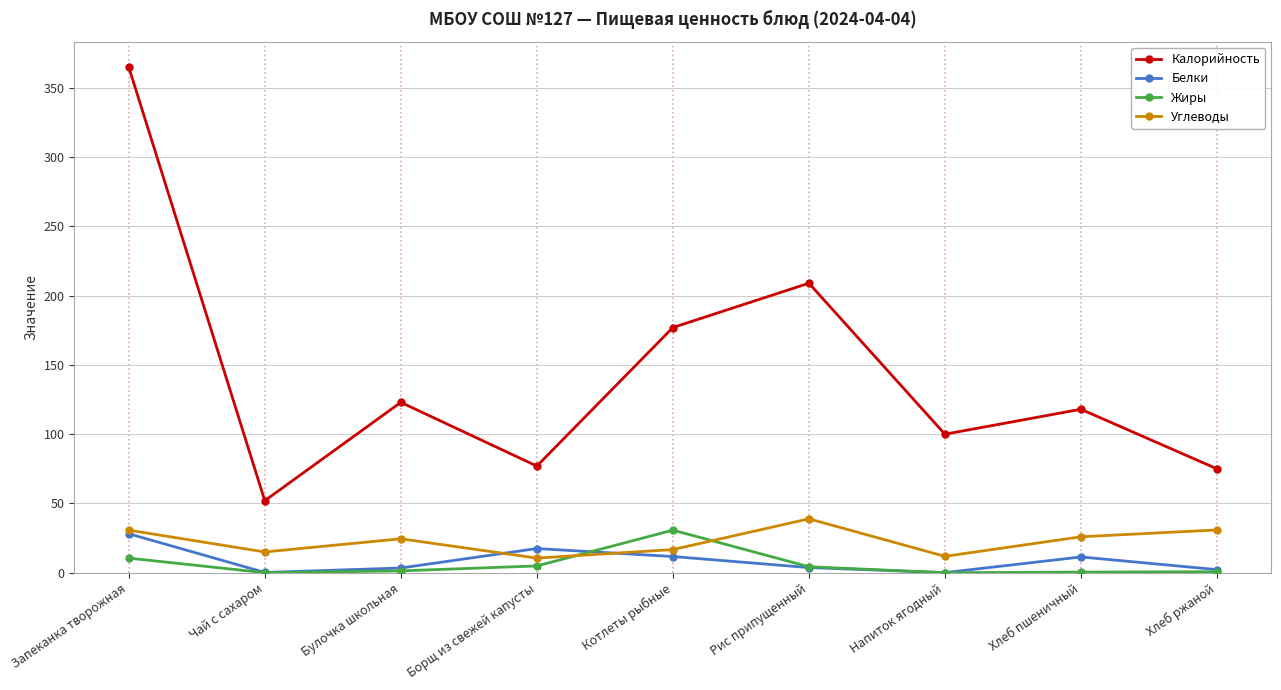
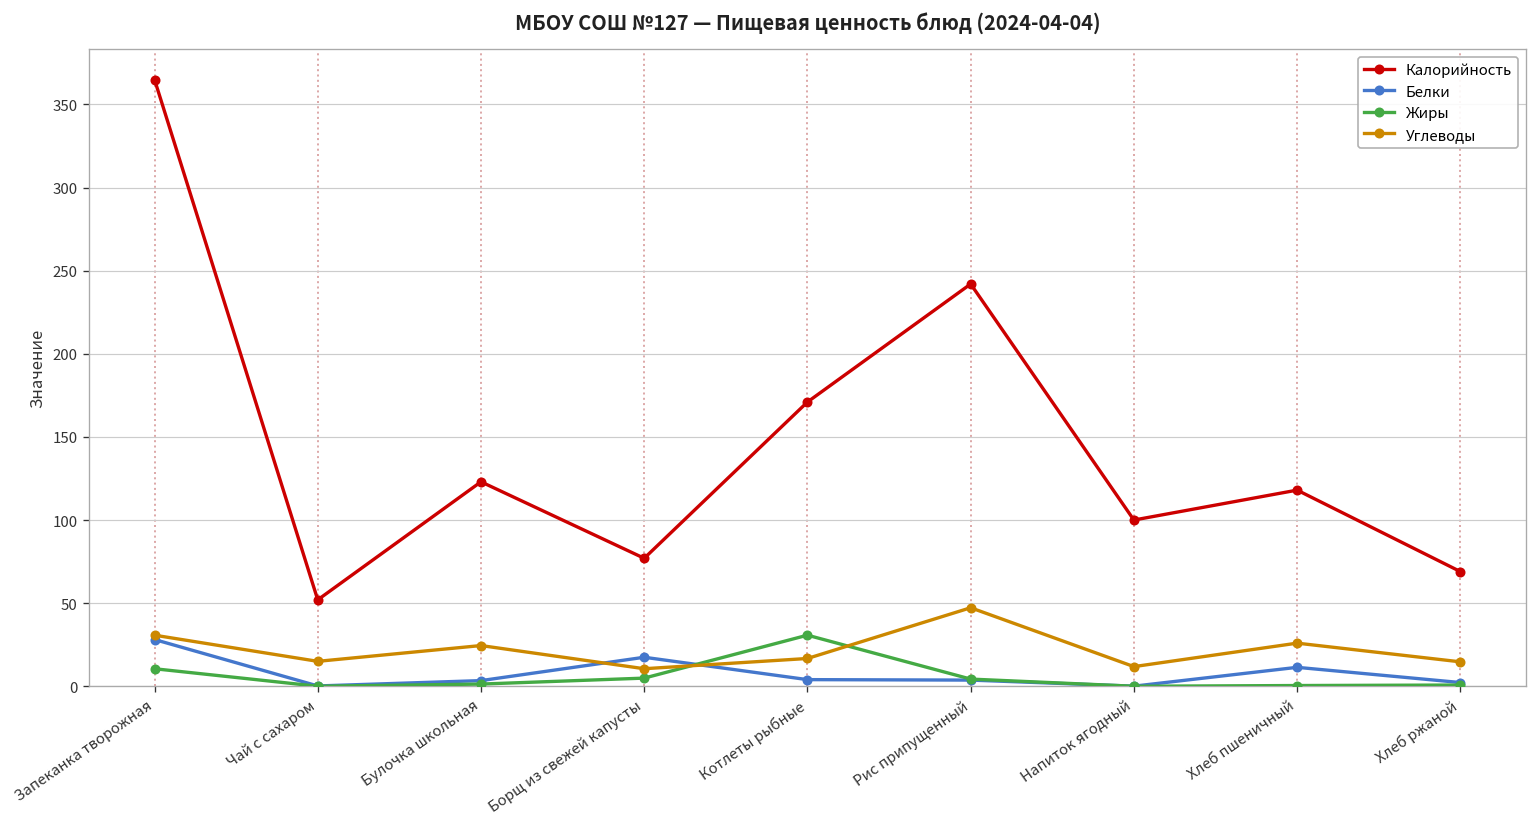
  {
    "Калорийность": {
      "Запеканка творожная": 365,
      "Чай с сахаром": 52,
      "Булочка школьная": 123,
      "Борщ из свежей капусты": 77,
-     "Котлеты рыбные": 177,
-     "Рис припущенный": 209,
+     "Котлеты рыбные": 171,
+     "Рис припущенный": 242,
      "Напиток ягодный": 100,
      "Хлеб пшеничный": 118,
-     "Хлеб ржаной": 75
+     "Хлеб ржаной": 69
    },
    "Белки": {
      "Запеканка творожная": 28,
      "Булочка школьная": 3,
      "Борщ из свежей капусты": 17,
-     "Котлеты рыбные": 12,
+     "Котлеты рыбные": 4,
      "Хлеб пшеничный": 11
    },
    "Жиры": {
      "Запеканка творожная": 11,
      "Булочка школьная": 1,
      "Борщ из свежей капусты": 5,
      "Котлеты рыбные": 31,
      "Хлеб пшеничный": 0
    },
    "Углеводы": {
      "Запеканка творожная": 31,
      "Чай с сахаром": 15,
      "Булочка школьная": 25,
      "Борщ из свежей капусты": 11,
      "Котлеты рыбные": 17,
-     "Рис припущенный": 39,
+     "Рис припущенный": 47,
      "Напиток ягодный": 12,
      "Хлеб пшеничный": 26,
-     "Хлеб ржаной": 31
+     "Хлеб ржаной": 15
    }
  }
